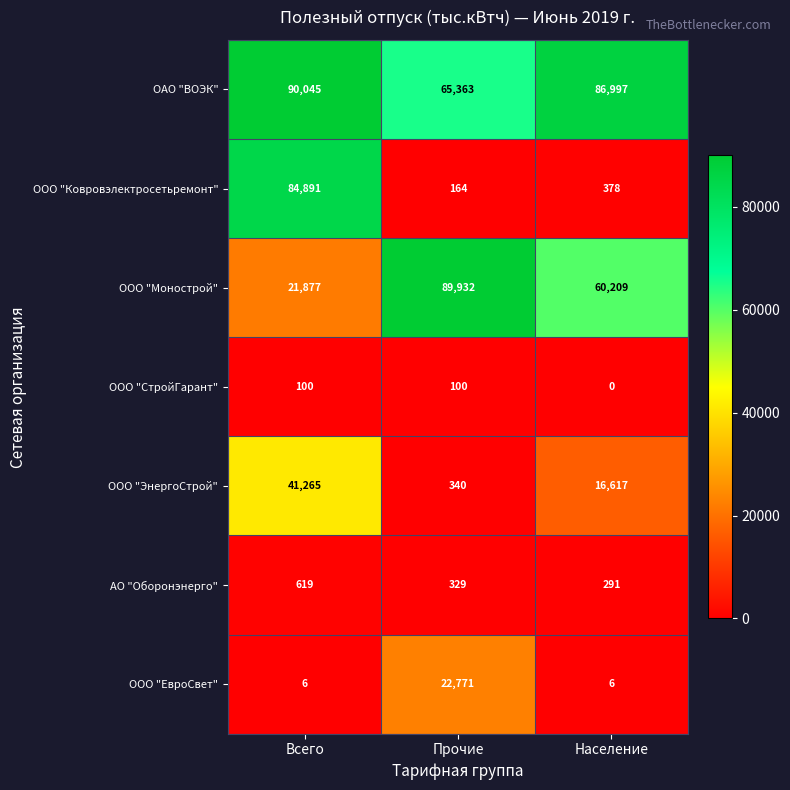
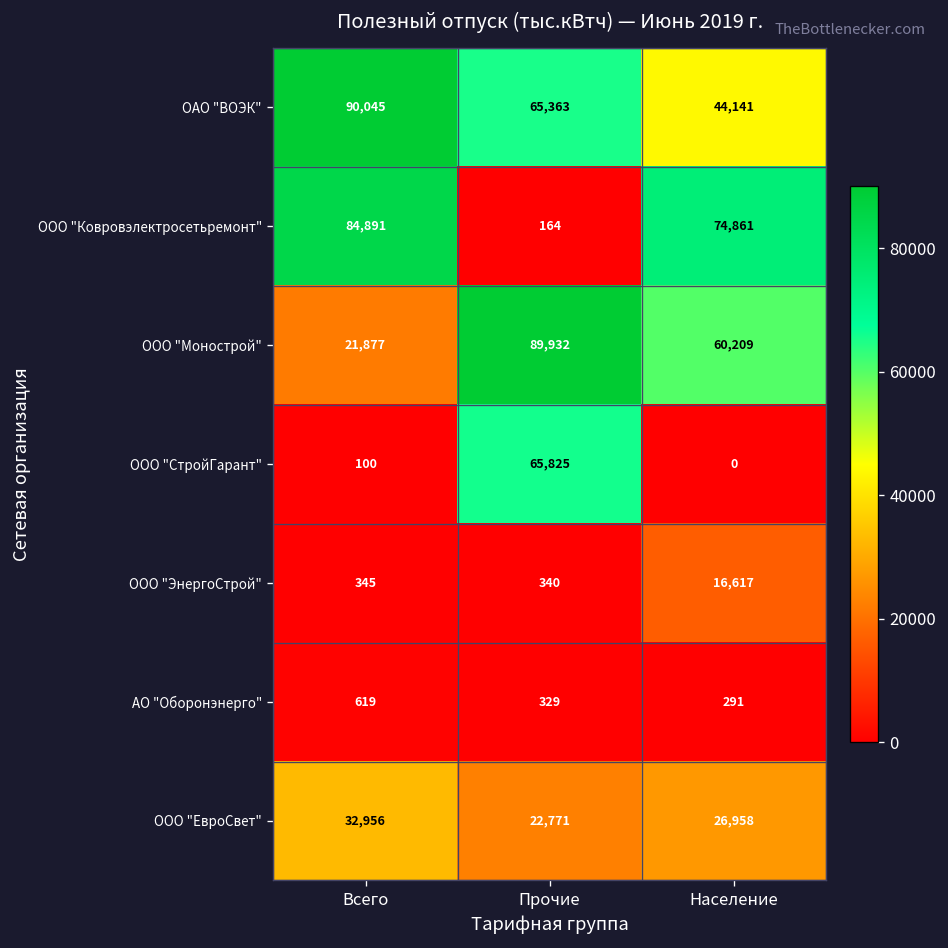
  {
    "ОАО \"ВОЭК\"": {
      "Всего": "90,045",
      "Прочие": "65,363",
-     "Население": "86,997"
+     "Население": "44,141"
    },
    "ООО \"Ковровэлектросетьремонт\"": {
      "Всего": "84,891",
      "Прочие": "164",
-     "Население": "378"
+     "Население": "74,861"
    },
    "ООО \"Монострой\"": {
      "Всего": "21,877",
      "Прочие": "89,932",
      "Население": "60,209"
    },
    "ООО \"СтройГарант\"": {
      "Всего": "100",
-     "Прочие": "100",
+     "Прочие": "65,825",
      "Население": "0"
    },
    "ООО \"ЭнергоСтрой\"": {
-     "Всего": "41,265",
+     "Всего": "345",
      "Прочие": "340",
      "Население": "16,617"
    },
    "АО \"Оборонэнерго\"": {
      "Всего": "619",
      "Прочие": "329",
      "Население": "291"
    },
    "ООО \"ЕвроСвет\"": {
-     "Всего": "6",
+     "Всего": "32,956",
      "Прочие": "22,771",
-     "Население": "6"
+     "Население": "26,958"
    }
  }
